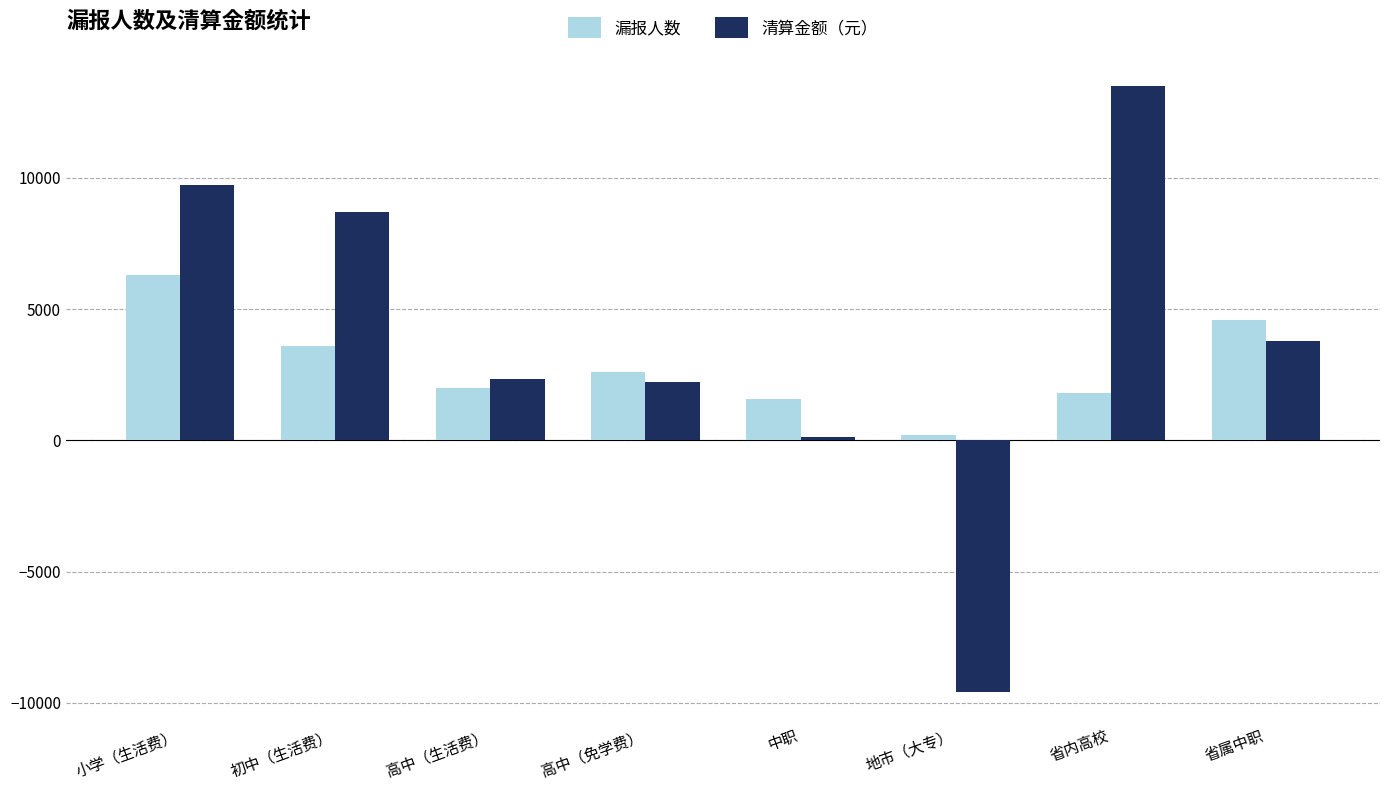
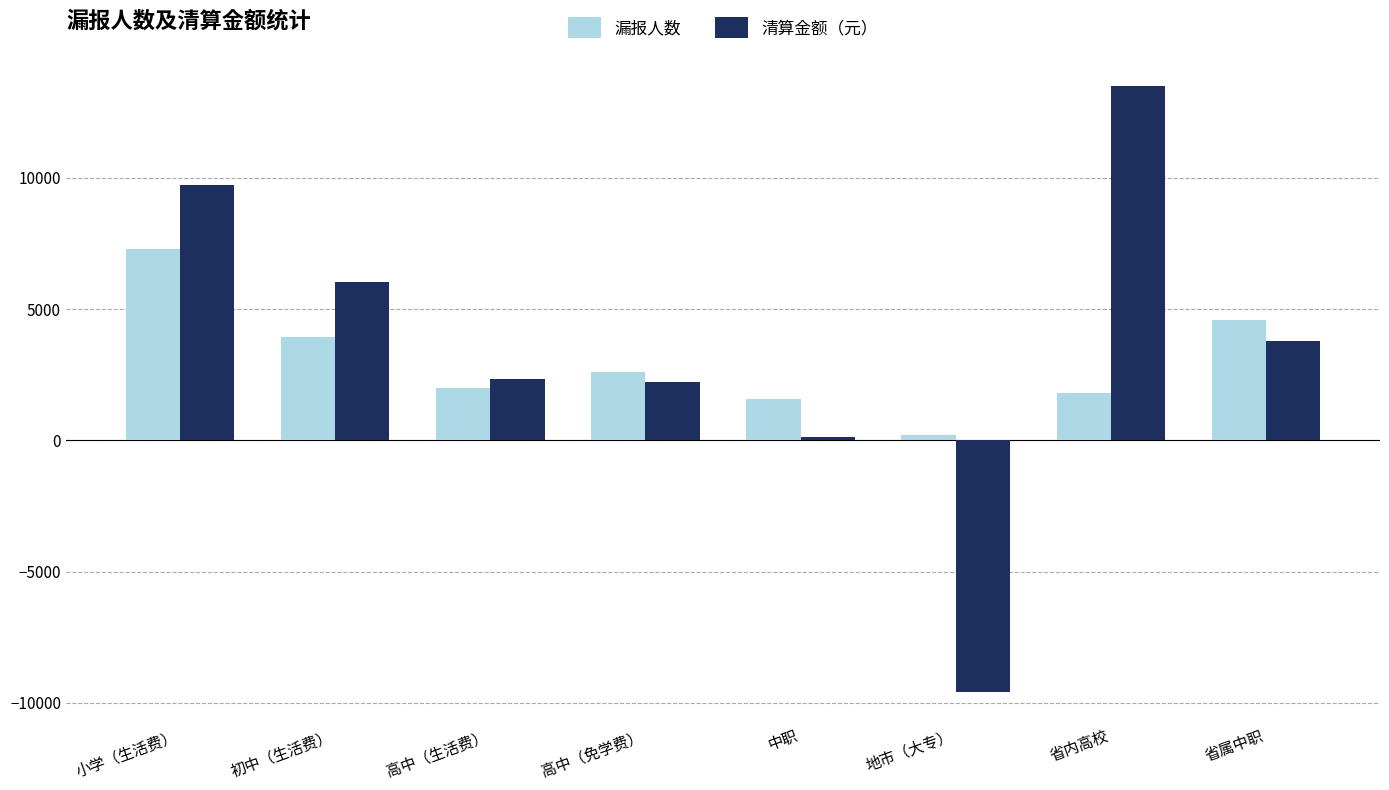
  {
    "漏报人数": {
-     "小学（生活费）": 6300,
-     "初中（生活费）": 3600,
+     "小学（生活费）": 7300,
+     "初中（生活费）": 3900,
      "高中（生活费）": 2000,
      "高中（免学费）": 2600,
      "中职": 1600,
      "地市（大专）": 200,
      "省内高校": 1800,
      "省属中职": 4600
    },
    "清算金额（元）": {
      "小学（生活费）": 9700,
-     "初中（生活费）": 8700,
+     "初中（生活费）": 6100,
      "高中（生活费）": 2300,
      "高中（免学费）": 2200,
      "中职": 100,
      "地市（大专）": -9600,
      "省内高校": 13500,
      "省属中职": 3800
    }
  }
